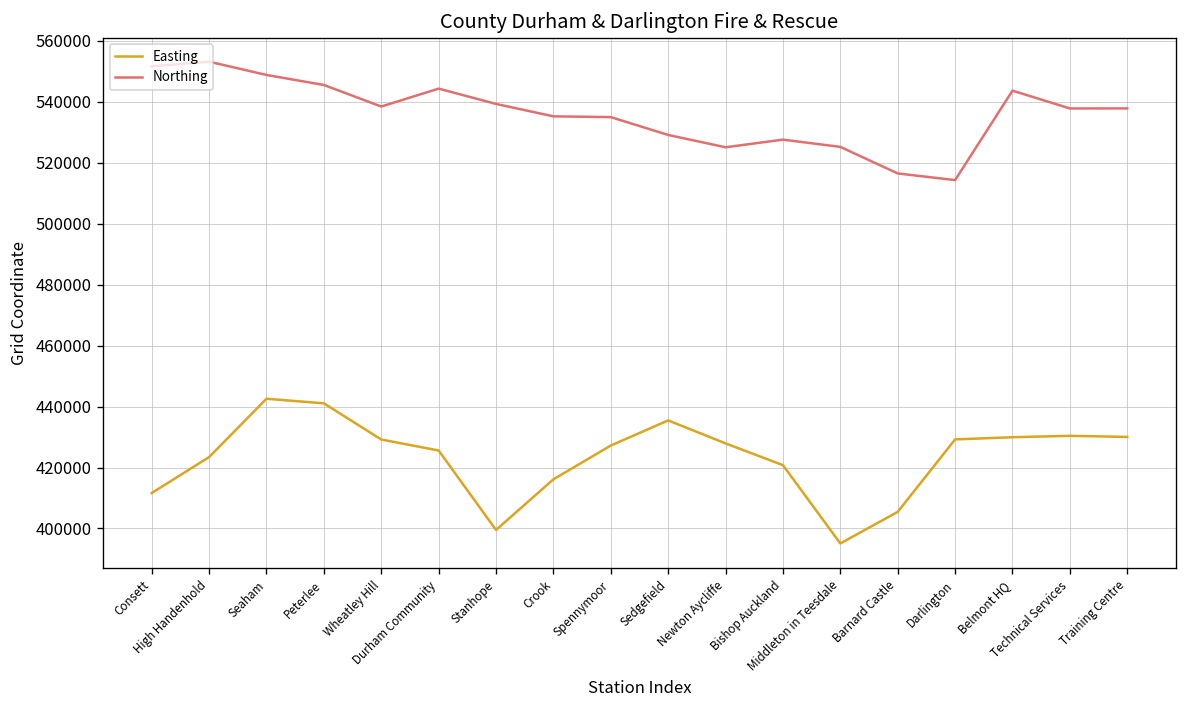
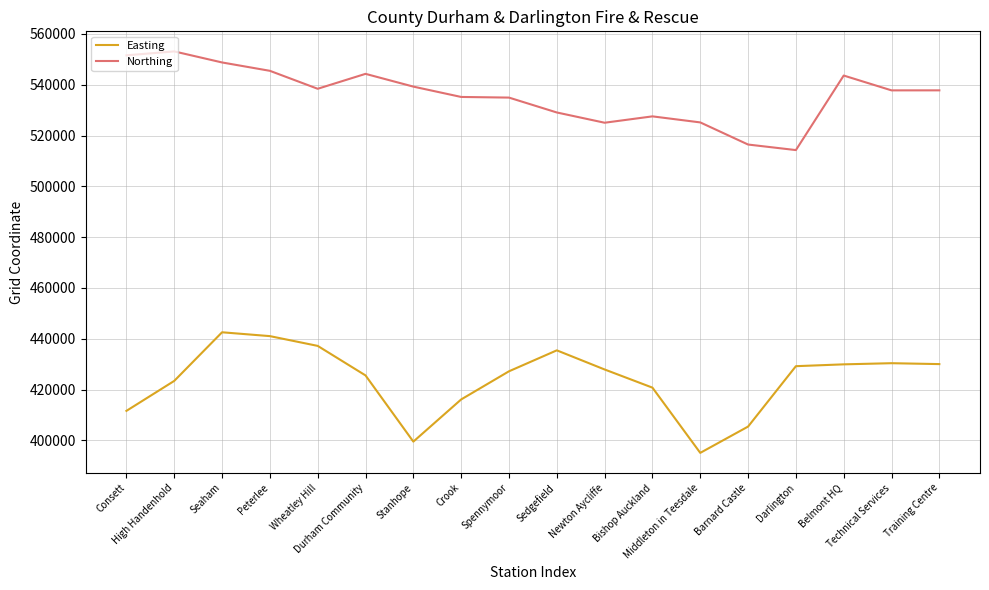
  {
    "Easting": {
      "Consett": 412000,
      "High Handenhold": 423000,
      "Seaham": 443000,
      "Peterlee": 441000,
-     "Wheatley Hill": 429000,
+     "Wheatley Hill": 437000,
      "Durham Community": 426000,
      "Stanhope": 400000,
      "Crook": 416000,
      "Spennymoor": 427000,
      "Sedgefield": 435000,
      "Newton Aycliffe": 428000,
      "Bishop Auckland": 421000,
      "Middleton in Teesdale": 395000,
      "Barnard Castle": 405000,
      "Darlington": 429000,
      "Belmont HQ": 430000,
      "Technical Services": 430000,
      "Training Centre": 430000
    },
    "Northing": {
      "Seaham": 549000,
      "Peterlee": 545000,
      "Wheatley Hill": 538000,
      "Durham Community": 544000,
      "Stanhope": 539000,
      "Crook": 535000,
      "Spennymoor": 535000,
      "Sedgefield": 529000,
      "Newton Aycliffe": 525000,
      "Bishop Auckland": 528000,
      "Middleton in Teesdale": 525000,
      "Barnard Castle": 516000,
      "Darlington": 514000,
      "Belmont HQ": 544000,
      "Technical Services": 538000,
      "Training Centre": 538000
    }
  }
